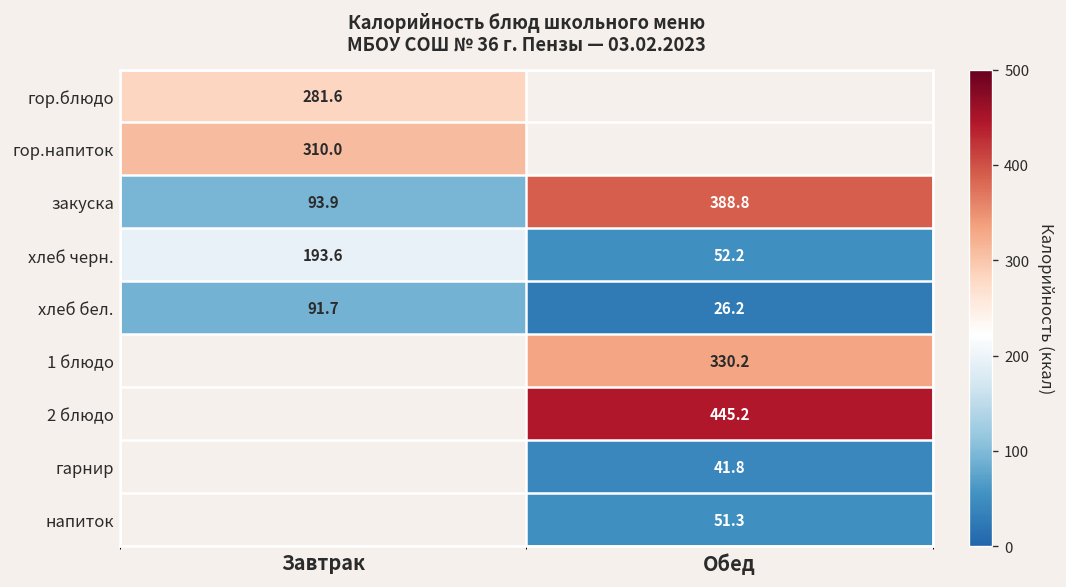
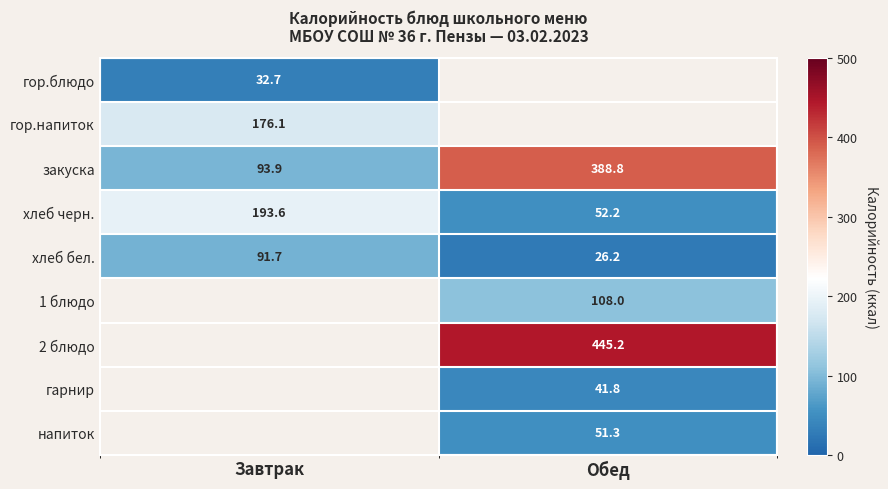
  {
    "гор.блюдо": {
-     "Завтрак": 281.6
+     "Завтрак": 32.7
    },
    "гор.напиток": {
-     "Завтрак": 310.0
+     "Завтрак": 176.1
    },
    "закуска": {
      "Завтрак": 93.9,
      "Обед": 388.8
    },
    "хлеб черн.": {
      "Завтрак": 193.6,
      "Обед": 52.2
    },
    "хлеб бел.": {
      "Завтрак": 91.7,
      "Обед": 26.2
    },
    "1 блюдо": {
-     "Обед": 330.2
+     "Обед": 108.0
    },
    "2 блюдо": {
      "Обед": 445.2
    },
    "гарнир": {
      "Обед": 41.8
    },
    "напиток": {
      "Обед": 51.3
    }
  }
